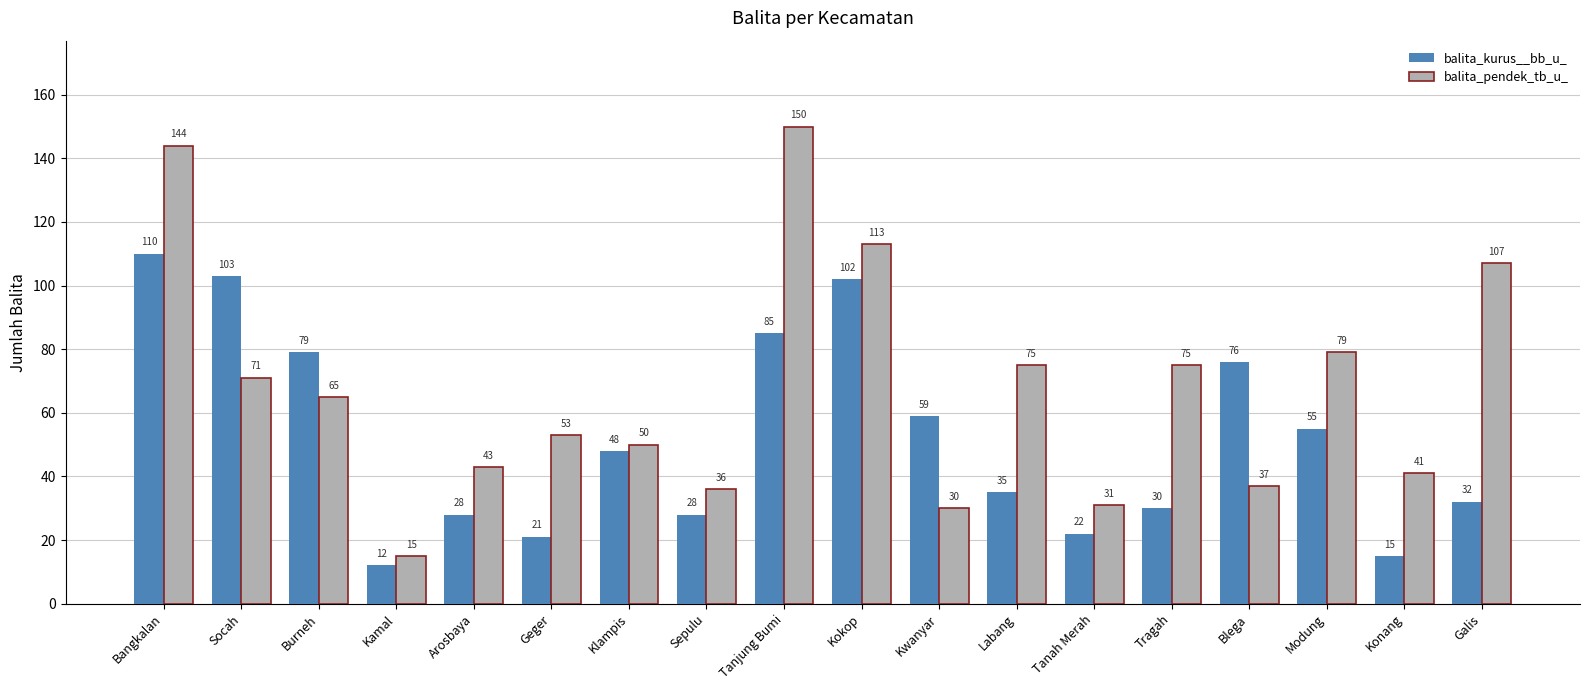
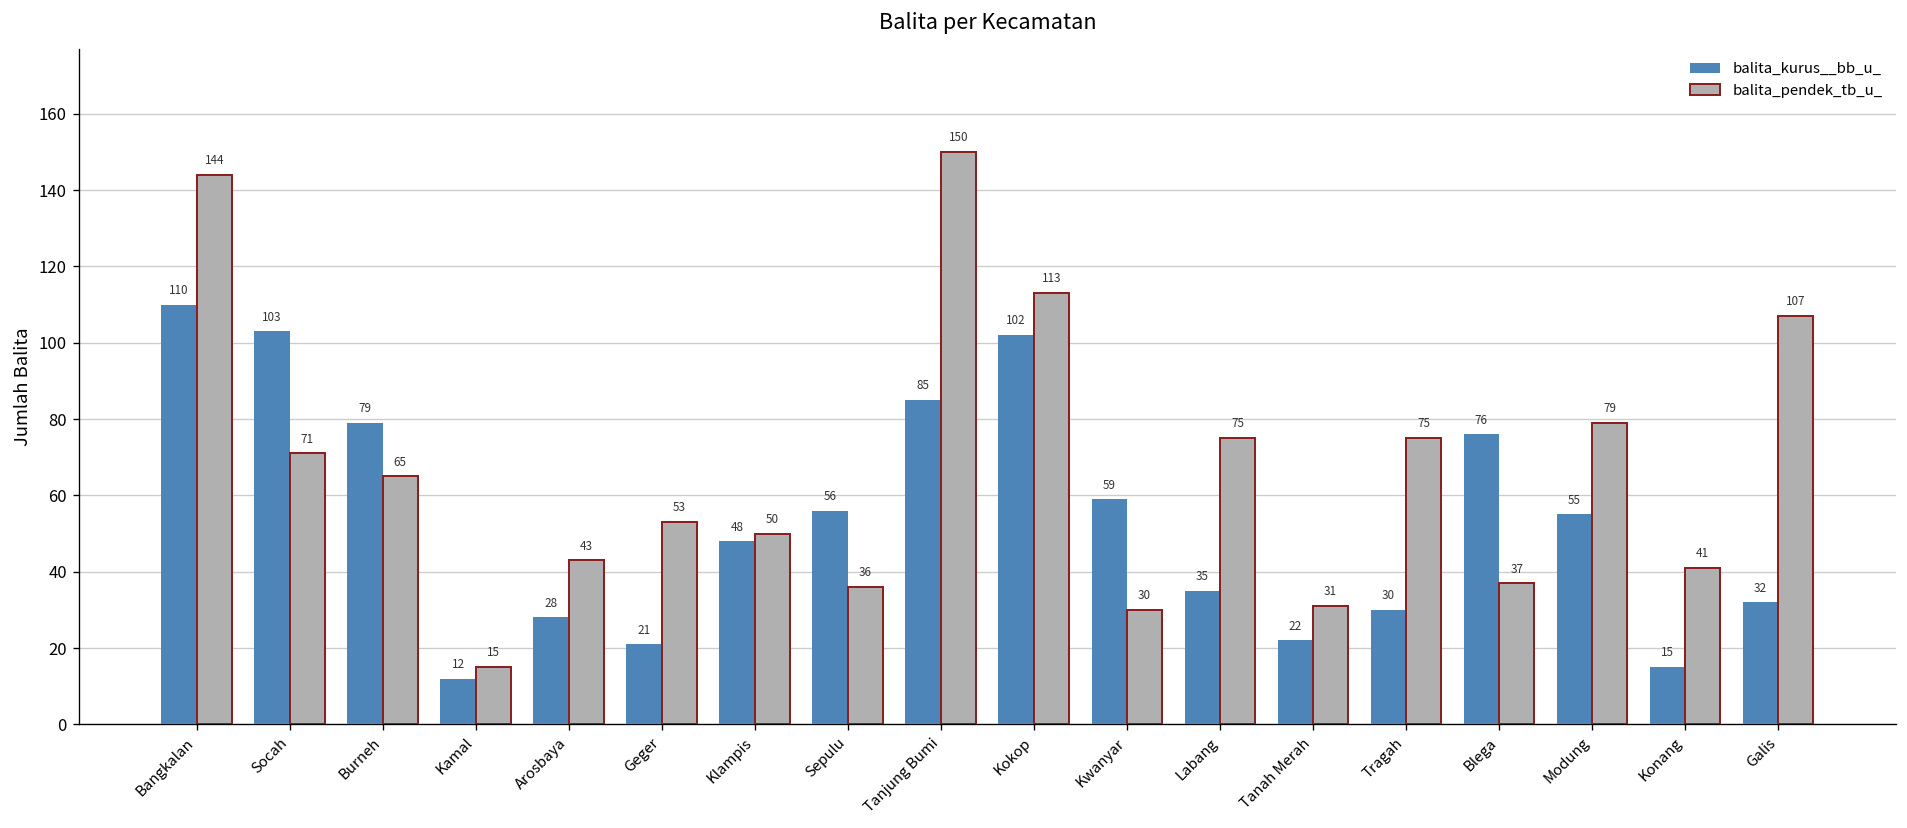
  {
    "balita_kurus__bb_u_": {
      "Bangkalan": 110,
      "Socah": 103,
      "Burneh": 79,
      "Kamal": 12,
      "Arosbaya": 28,
      "Geger": 21,
      "Klampis": 48,
-     "Sepulu": 28,
+     "Sepulu": 56,
      "Tanjung Bumi": 85,
      "Kokop": 102,
      "Kwanyar": 59,
      "Labang": 35,
      "Tanah Merah": 22,
      "Tragah": 30,
      "Blega": 76,
      "Modung": 55,
      "Konang": 15,
      "Galis": 32
    },
    "balita_pendek_tb_u_": {
      "Bangkalan": 144,
      "Socah": 71,
      "Burneh": 65,
      "Kamal": 15,
      "Arosbaya": 43,
      "Geger": 53,
      "Klampis": 50,
      "Sepulu": 36,
      "Tanjung Bumi": 150,
      "Kokop": 113,
      "Kwanyar": 30,
      "Labang": 75,
      "Tanah Merah": 31,
      "Tragah": 75,
      "Blega": 37,
      "Modung": 79,
      "Konang": 41,
      "Galis": 107
    }
  }
